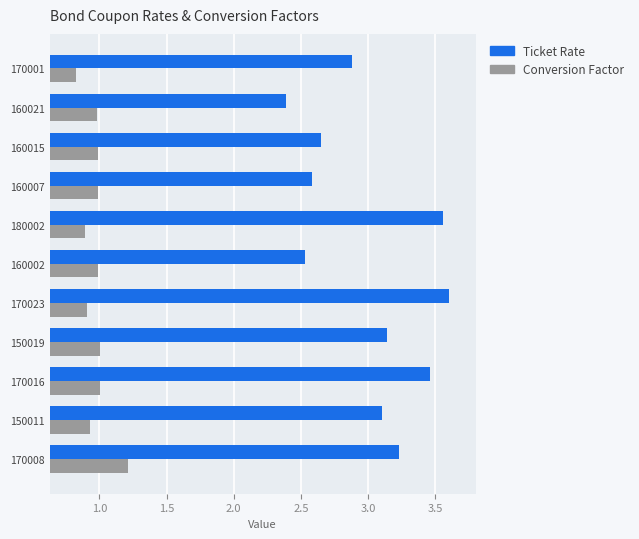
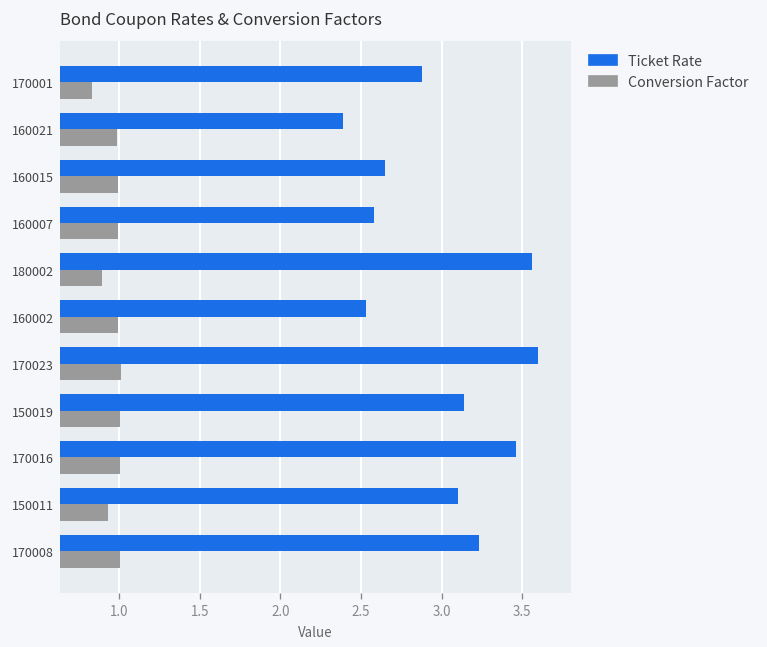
  {
    "Ticket Rate": {
      "170001": 2.88,
      "160021": 2.39,
      "160015": 2.65,
      "160007": 2.58,
      "180002": 3.56,
      "160002": 2.53,
      "170023": 3.60,
      "150019": 3.14,
      "170016": 3.46,
      "150011": 3.10,
      "170008": 3.23
    },
    "Conversion Factor": {
      "170001": 0.83,
      "160021": 0.98,
      "160015": 0.99,
      "160007": 0.99,
      "180002": 0.90,
      "160002": 0.99,
-     "170023": 0.91,
+     "170023": 1.01,
      "150019": 1.00,
      "170016": 1.01,
      "150011": 0.93,
-     "170008": 1.22
+     "170008": 1.00
    }
  }
